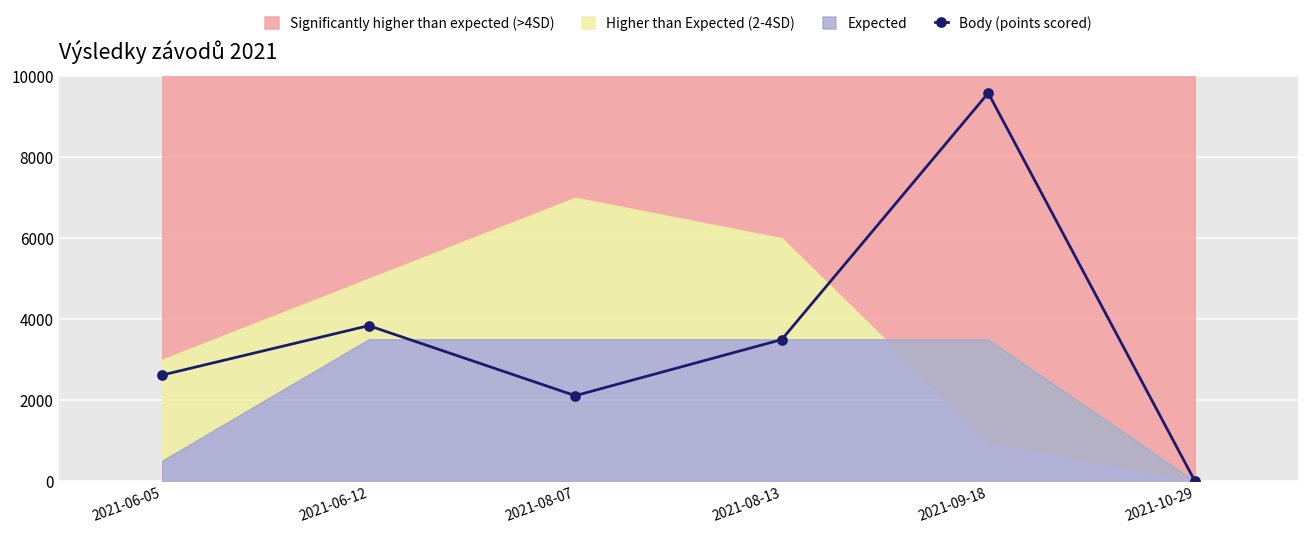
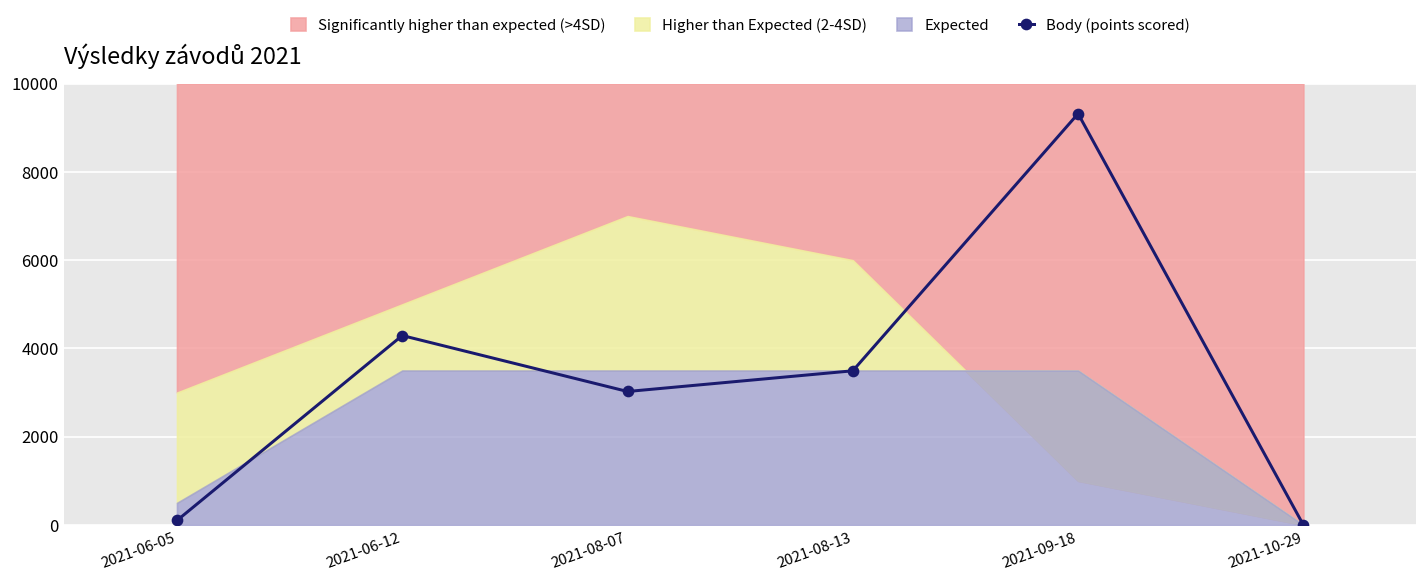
  {
    "Body (points scored)": {
-     "2021-06-05": 2600,
-     "2021-06-12": 3800,
-     "2021-08-07": 2100,
-     "2021-09-18": 9600
+     "2021-06-05": 100,
+     "2021-06-12": 4300,
+     "2021-08-07": 3000,
+     "2021-09-18": 9300
    },
    "Higher than Expected (2-4SD)": {
      "2021-06-05": 2500,
      "2021-06-12": 1500,
      "2021-08-07": 3500,
      "2021-08-13": 2500
    },
    "Expected": {
      "2021-06-05": 500,
      "2021-06-12": 3500,
      "2021-08-07": 3500
    }
  }
